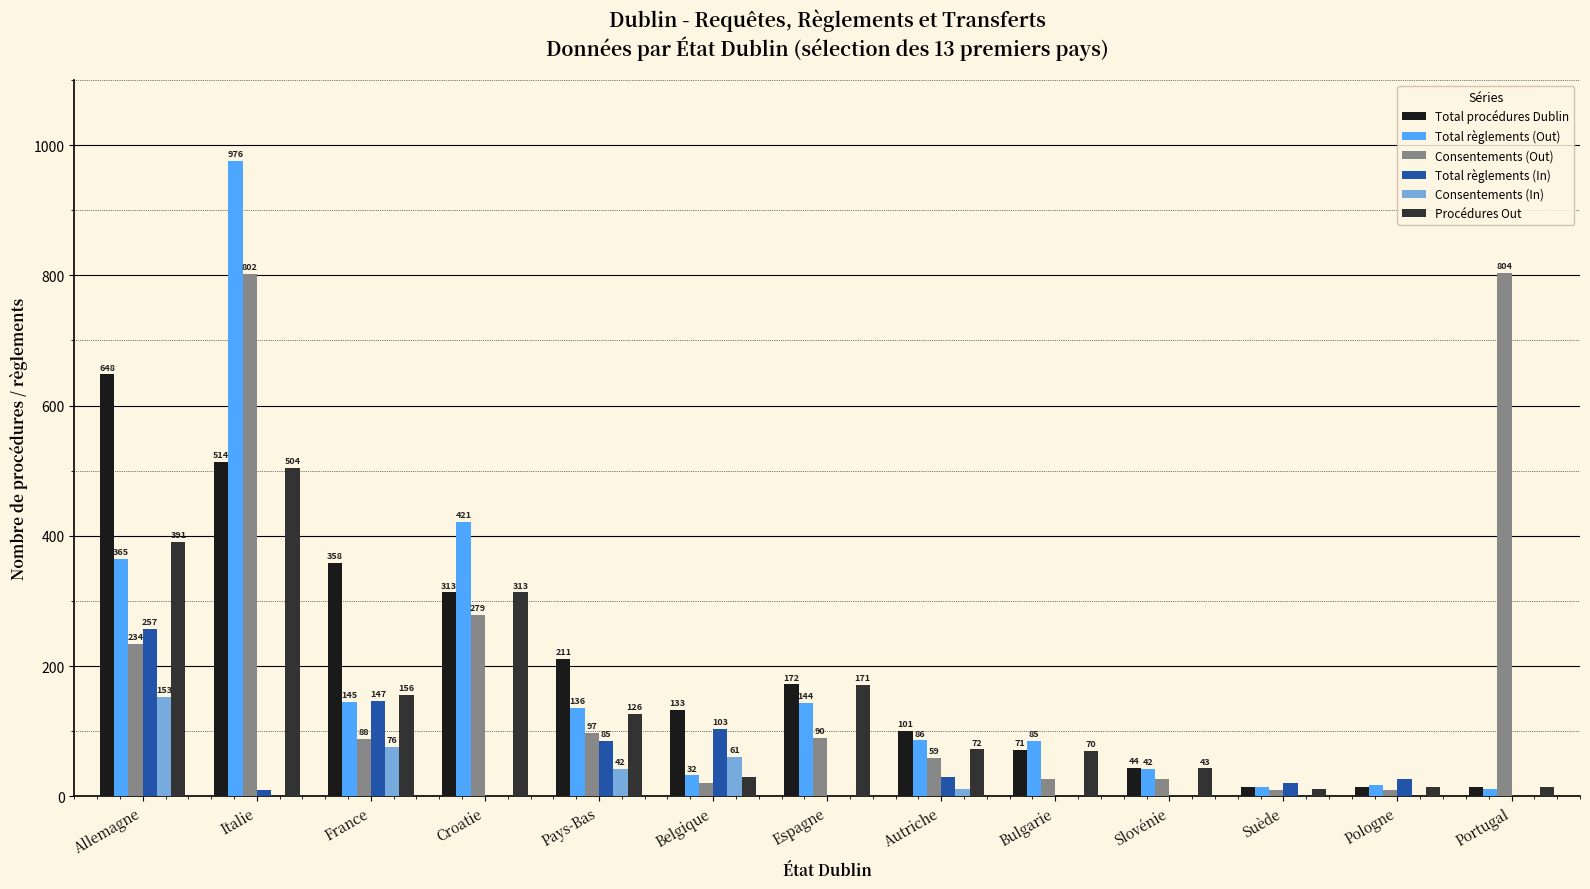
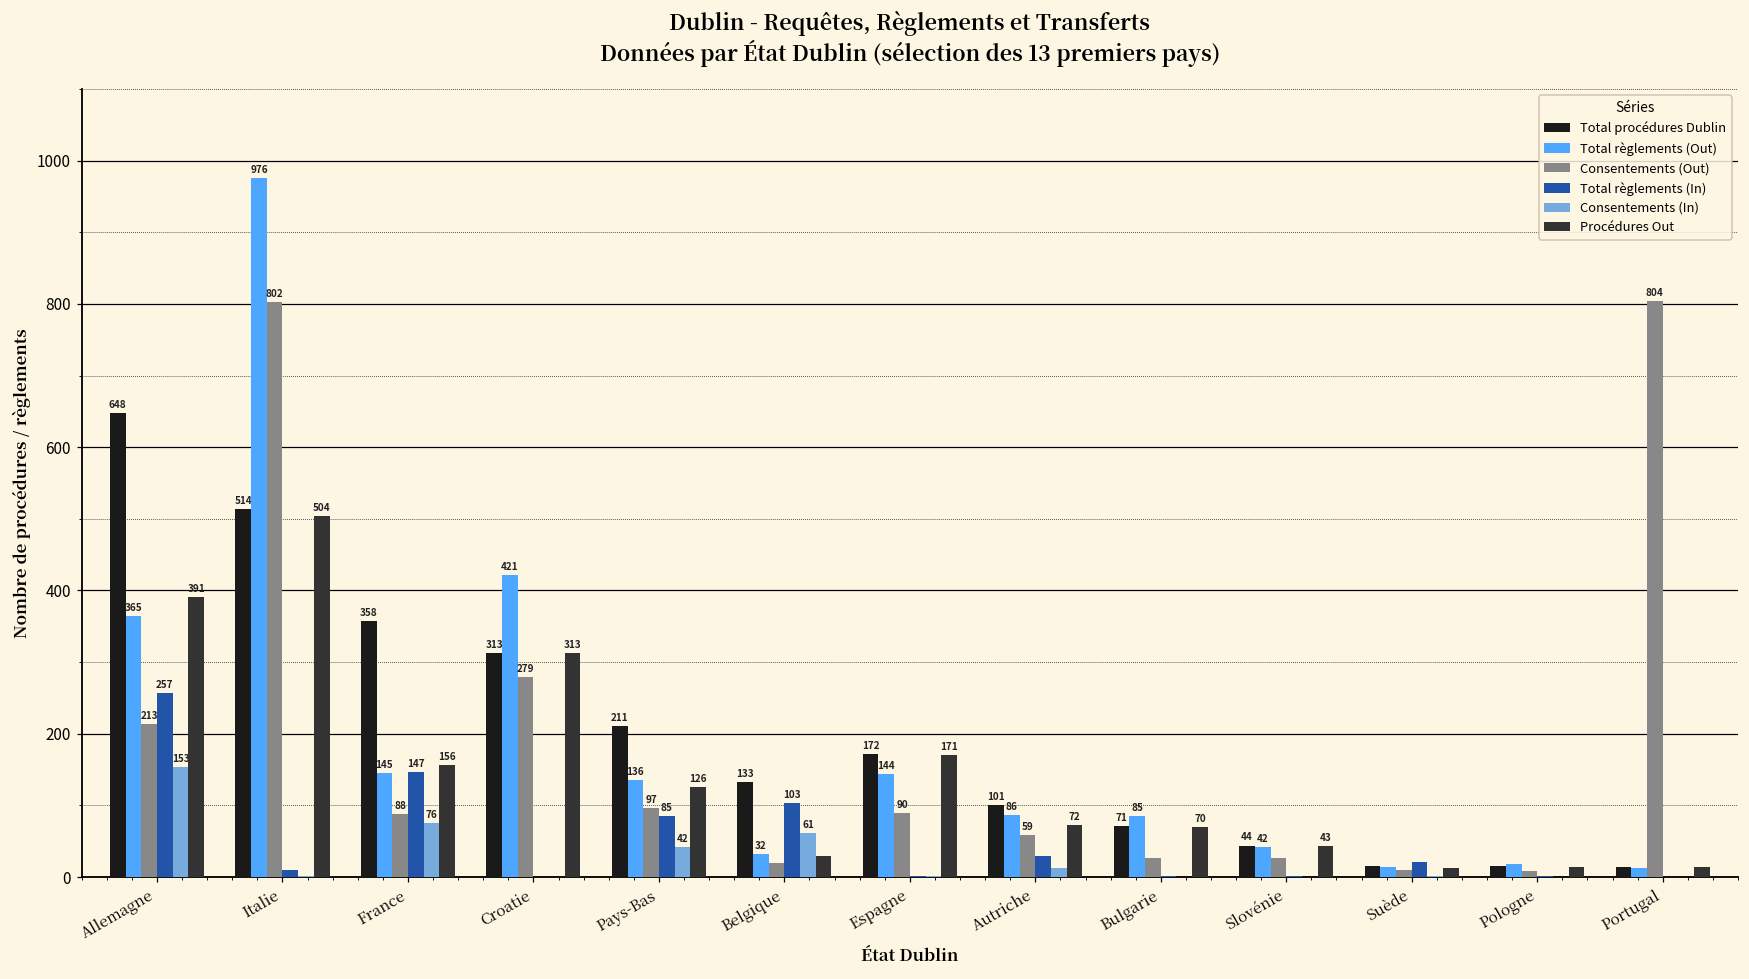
  {
    "Consentements (Out)": {
-     "Allemagne": 234,
+     "Allemagne": 213,
      "Italie": 802,
      "France": 88,
      "Croatie": 279,
      "Pays-Bas": 97,
      "Espagne": 90,
      "Autriche": 59,
      "Portugal": 804
    },
    "Total règlements (In)": {
      "Italie": 10,
      "Croatie": 0,
      "Autriche": 30,
      "Suède": 20,
-     "Pologne": 30,
+     "Pologne": 0,
      "Portugal": 0
    }
  }
